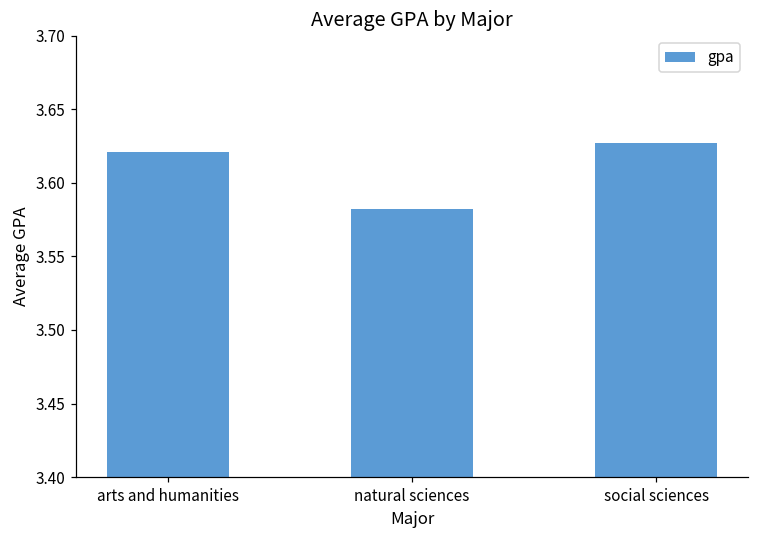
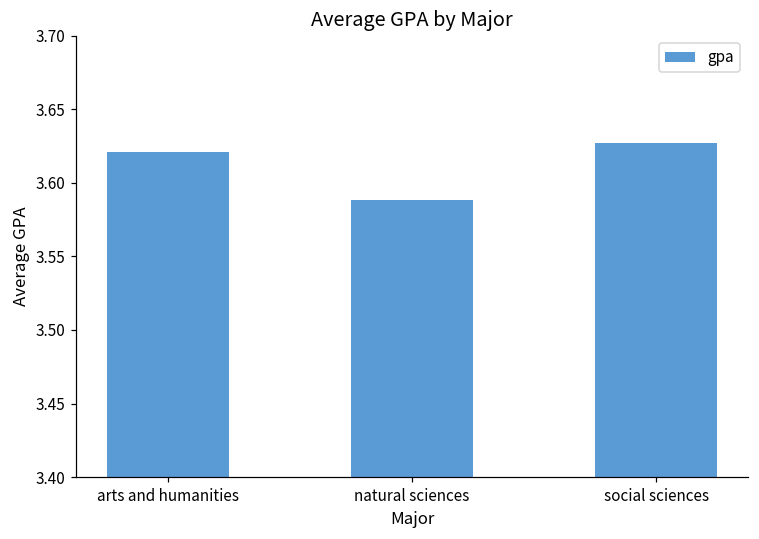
  {
    "arts and humanities": 3.621,
-   "natural sciences": 3.582,
+   "natural sciences": 3.588,
    "social sciences": 3.627
  }
